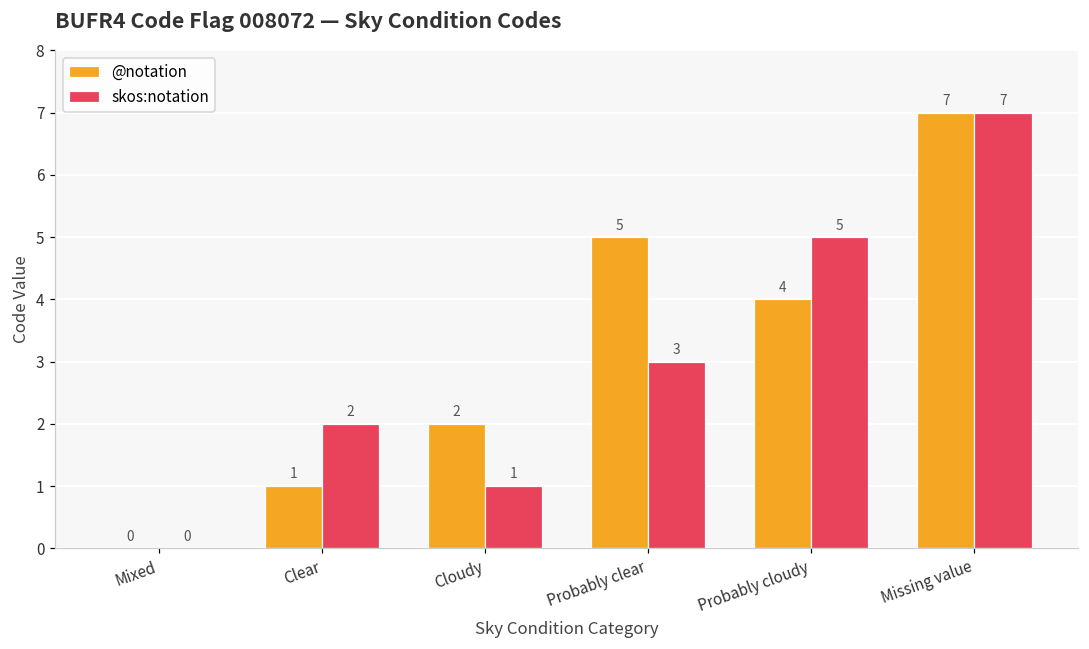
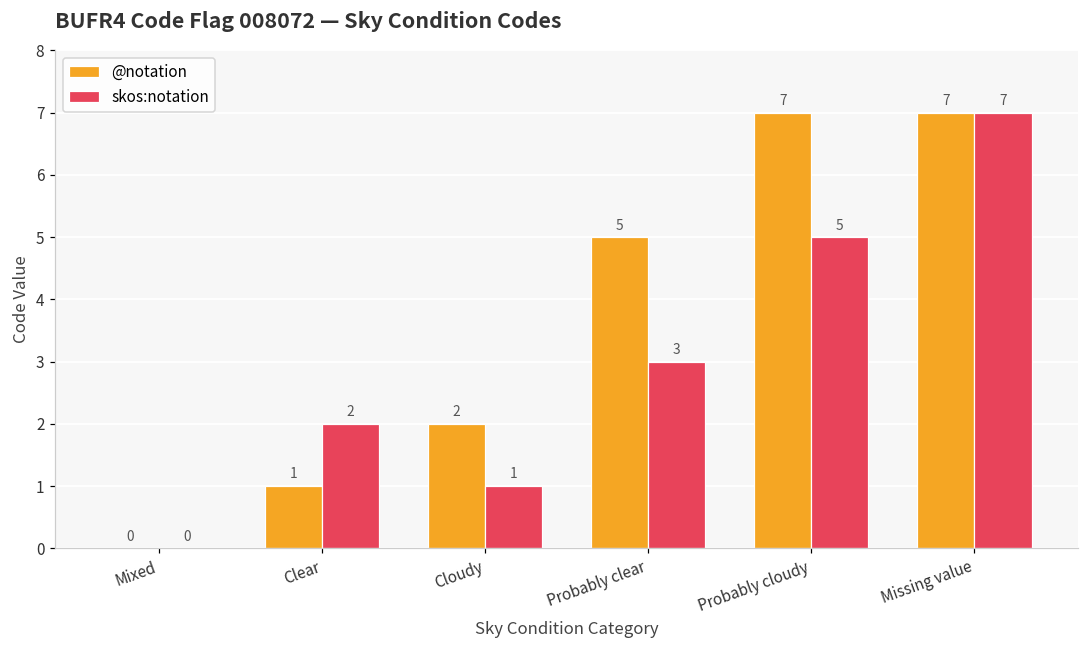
  {
    "@notation": {
      "Mixed": 0,
      "Clear": 1,
      "Cloudy": 2,
      "Probably clear": 5,
-     "Probably cloudy": 4,
+     "Probably cloudy": 7,
      "Missing value": 7
    },
    "skos:notation": {
      "Mixed": 0,
      "Clear": 2,
      "Cloudy": 1,
      "Probably clear": 3,
      "Probably cloudy": 5,
      "Missing value": 7
    }
  }
